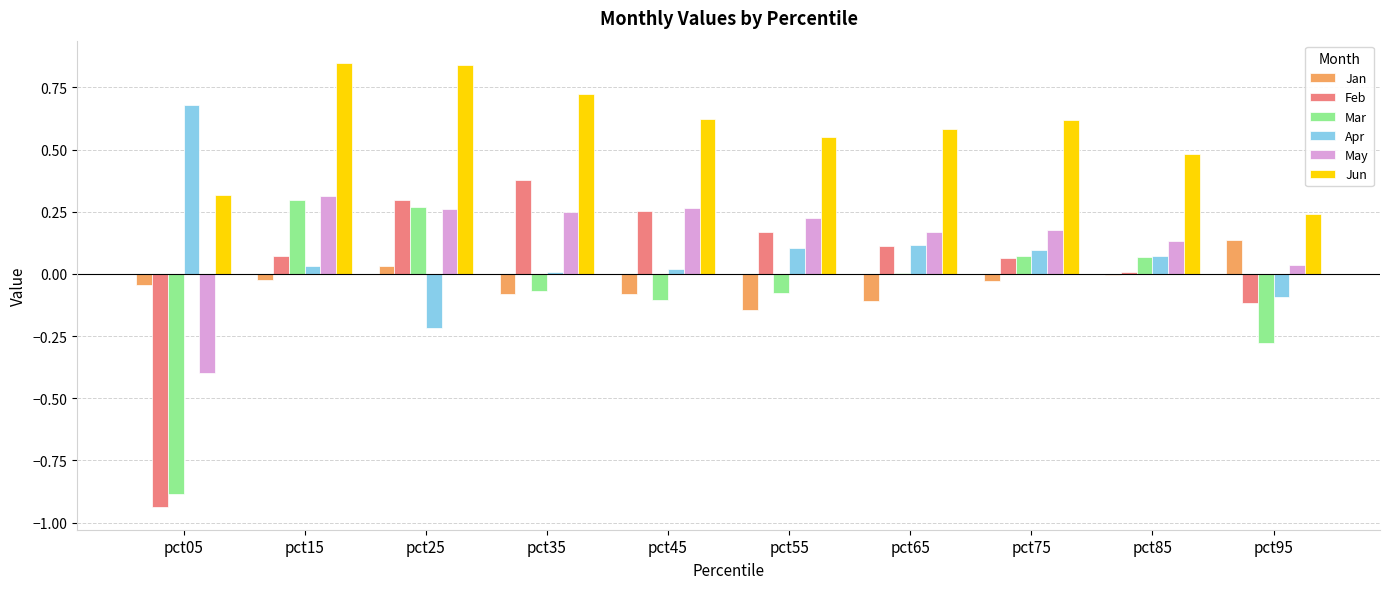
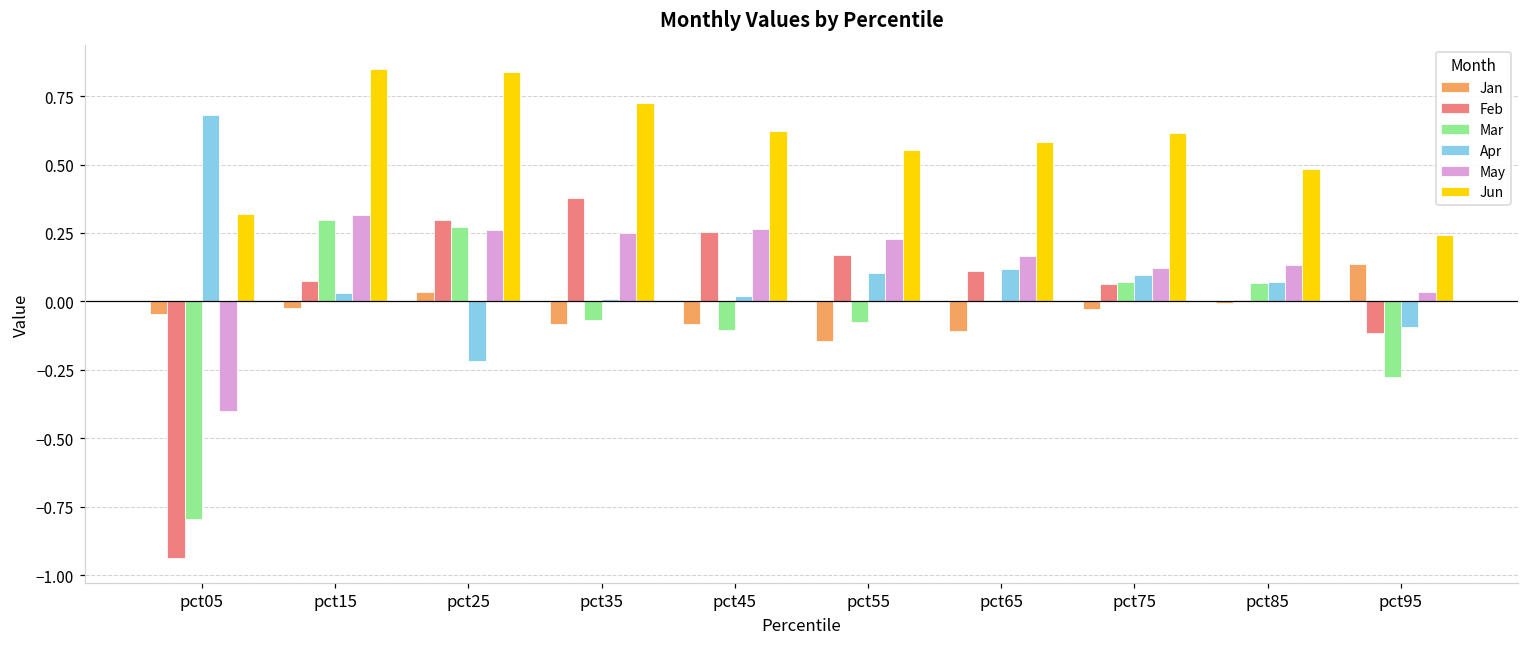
  {
    "Mar": {
-     "pct05": -0.88,
+     "pct05": -0.80,
      "pct15": 0.30,
      "pct25": 0.27,
      "pct35": -0.07,
      "pct45": -0.10,
      "pct55": -0.08,
      "pct75": 0.07,
      "pct85": 0.07,
      "pct95": -0.28
    },
    "Apr": {
      "pct05": 0.68,
      "pct15": 0.03,
      "pct25": -0.22,
      "pct45": 0.02,
      "pct55": 0.11,
      "pct65": 0.12,
      "pct75": 0.10,
      "pct85": 0.07,
      "pct95": -0.09
    },
    "May": {
      "pct05": -0.40,
      "pct15": 0.31,
      "pct25": 0.26,
      "pct35": 0.25,
      "pct45": 0.27,
      "pct55": 0.23,
      "pct65": 0.17,
-     "pct75": 0.18,
+     "pct75": 0.12,
      "pct85": 0.13,
      "pct95": 0.03
    },
    "Jun": {
      "pct05": 0.32,
      "pct15": 0.85,
      "pct25": 0.84,
      "pct35": 0.72,
      "pct45": 0.62,
      "pct55": 0.55,
      "pct65": 0.58,
      "pct75": 0.62,
      "pct85": 0.48,
      "pct95": 0.24
    }
  }
